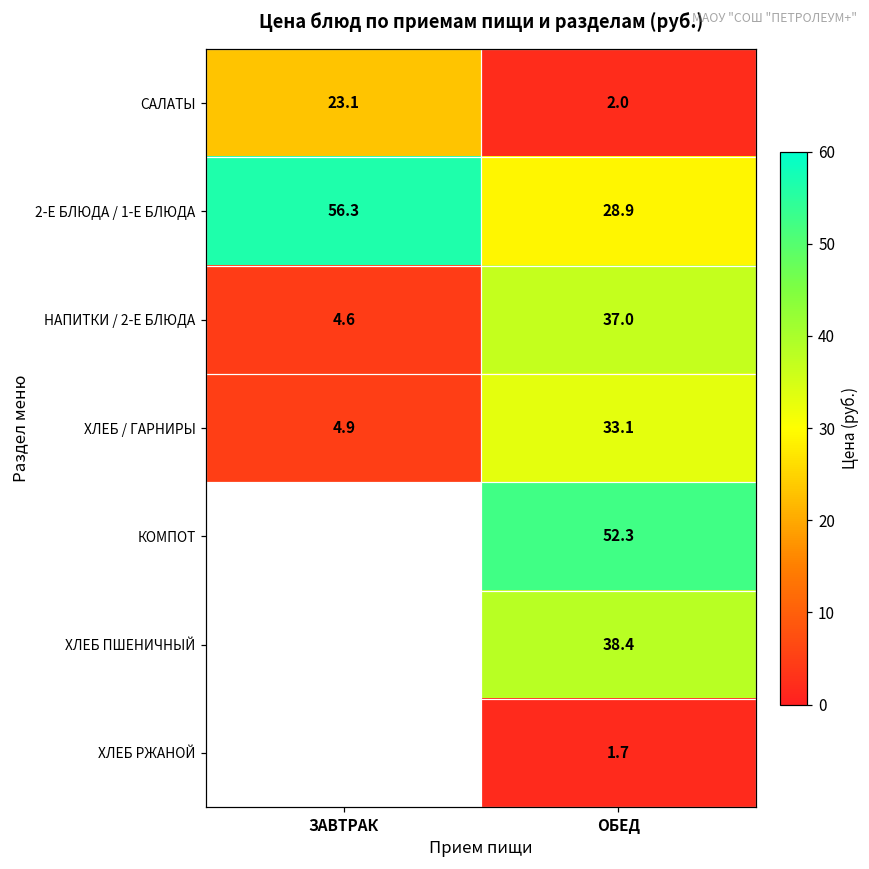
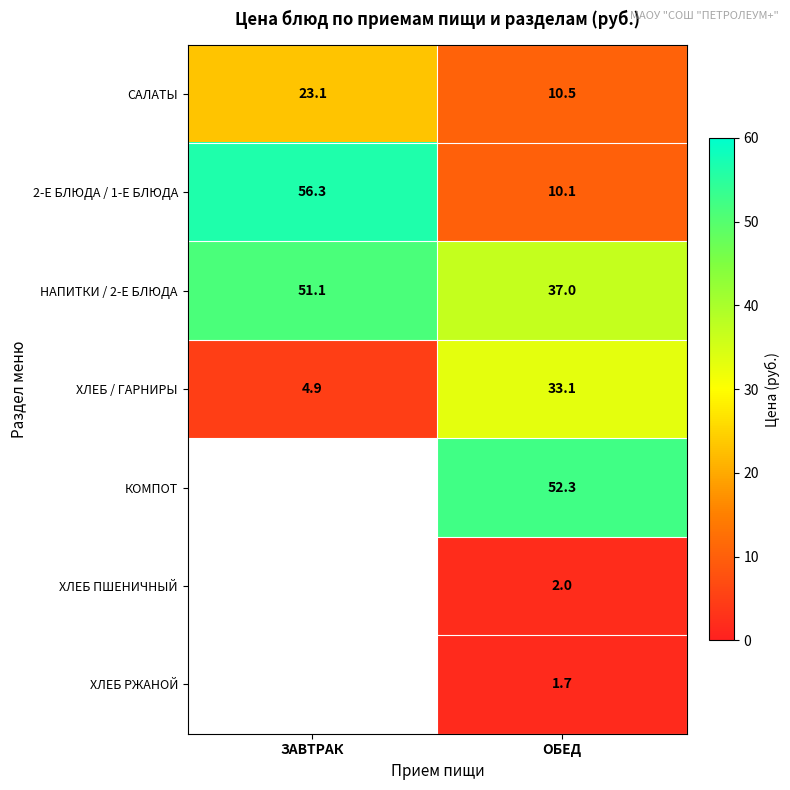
  {
    "САЛАТЫ": {
      "ЗАВТРАК": 23.1,
-     "ОБЕД": 2.0
+     "ОБЕД": 10.5
    },
    "2-Е БЛЮДА / 1-Е БЛЮДА": {
      "ЗАВТРАК": 56.3,
-     "ОБЕД": 28.9
+     "ОБЕД": 10.1
    },
    "НАПИТКИ / 2-Е БЛЮДА": {
-     "ЗАВТРАК": 4.6,
+     "ЗАВТРАК": 51.1,
      "ОБЕД": 37.0
    },
    "ХЛЕБ / ГАРНИРЫ": {
      "ЗАВТРАК": 4.9,
      "ОБЕД": 33.1
    },
    "КОМПОТ": {
      "ОБЕД": 52.3
    },
    "ХЛЕБ ПШЕНИЧНЫЙ": {
-     "ОБЕД": 38.4
+     "ОБЕД": 2.0
    },
    "ХЛЕБ РЖАНОЙ": {
      "ОБЕД": 1.7
    }
  }
